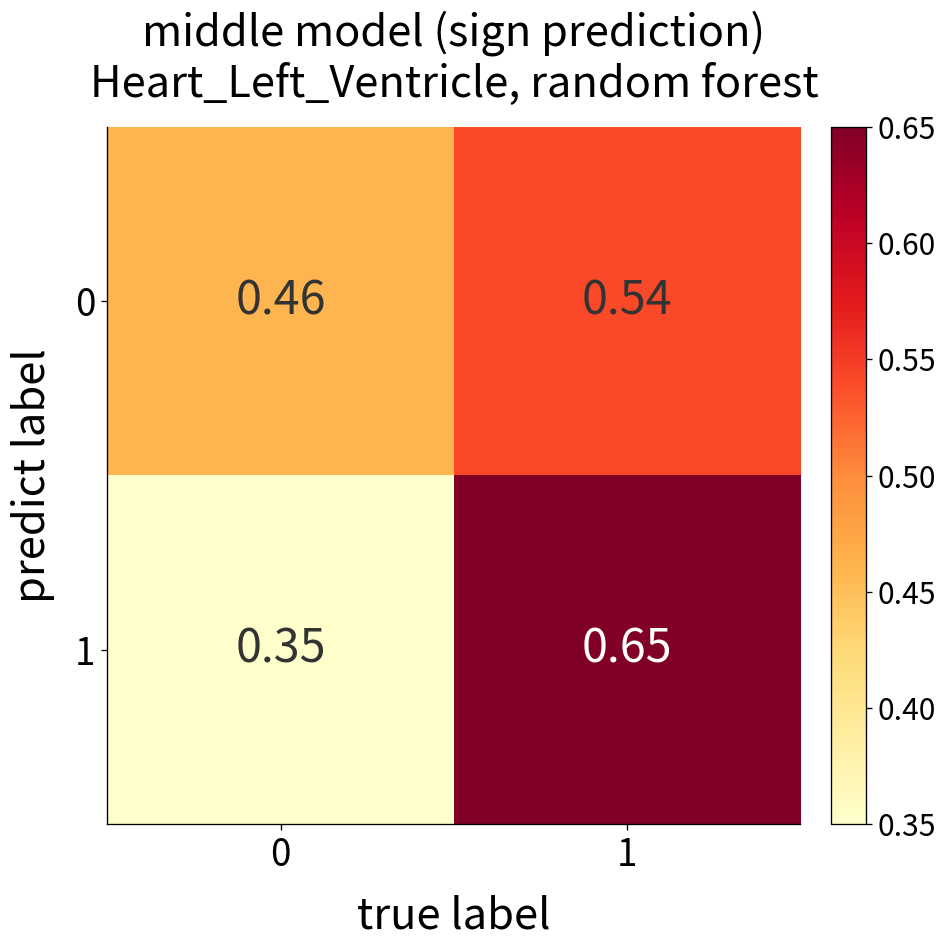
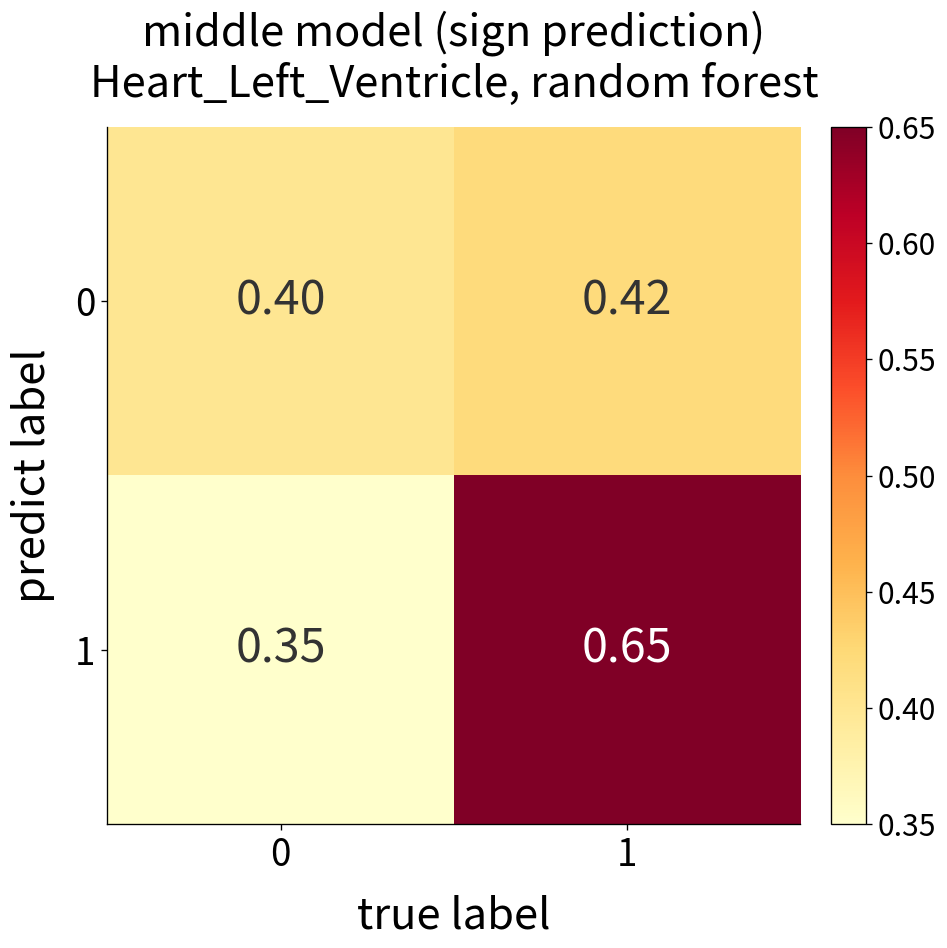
  {
    "0": {
-     "0": 0.46,
-     "1": 0.54
+     "0": 0.40,
+     "1": 0.42
    },
    "1": {
      "0": 0.35,
      "1": 0.65
    }
  }
